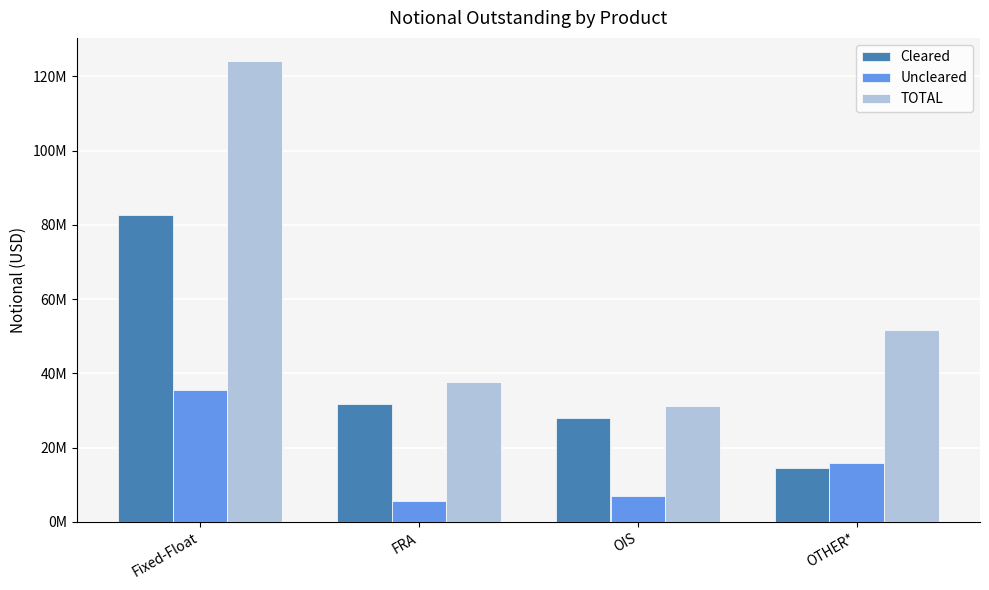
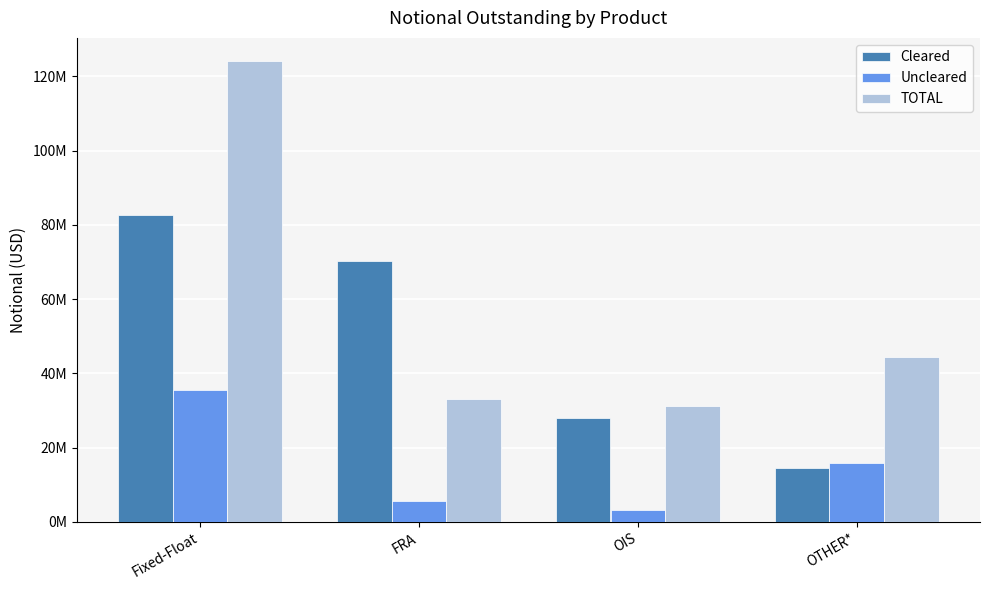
  {
    "Cleared": {
      "Fixed-Float": 83000000,
-     "FRA": 32000000,
+     "FRA": 70000000,
      "OIS": 28000000,
      "OTHER*": 15000000
    },
    "Uncleared": {
      "Fixed-Float": 36000000,
      "FRA": 6000000,
-     "OIS": 7000000,
+     "OIS": 3000000,
      "OTHER*": 16000000
    },
    "TOTAL": {
      "Fixed-Float": 124000000,
-     "FRA": 38000000,
+     "FRA": 33000000,
      "OIS": 31000000,
-     "OTHER*": 52000000
+     "OTHER*": 44000000
    }
  }
